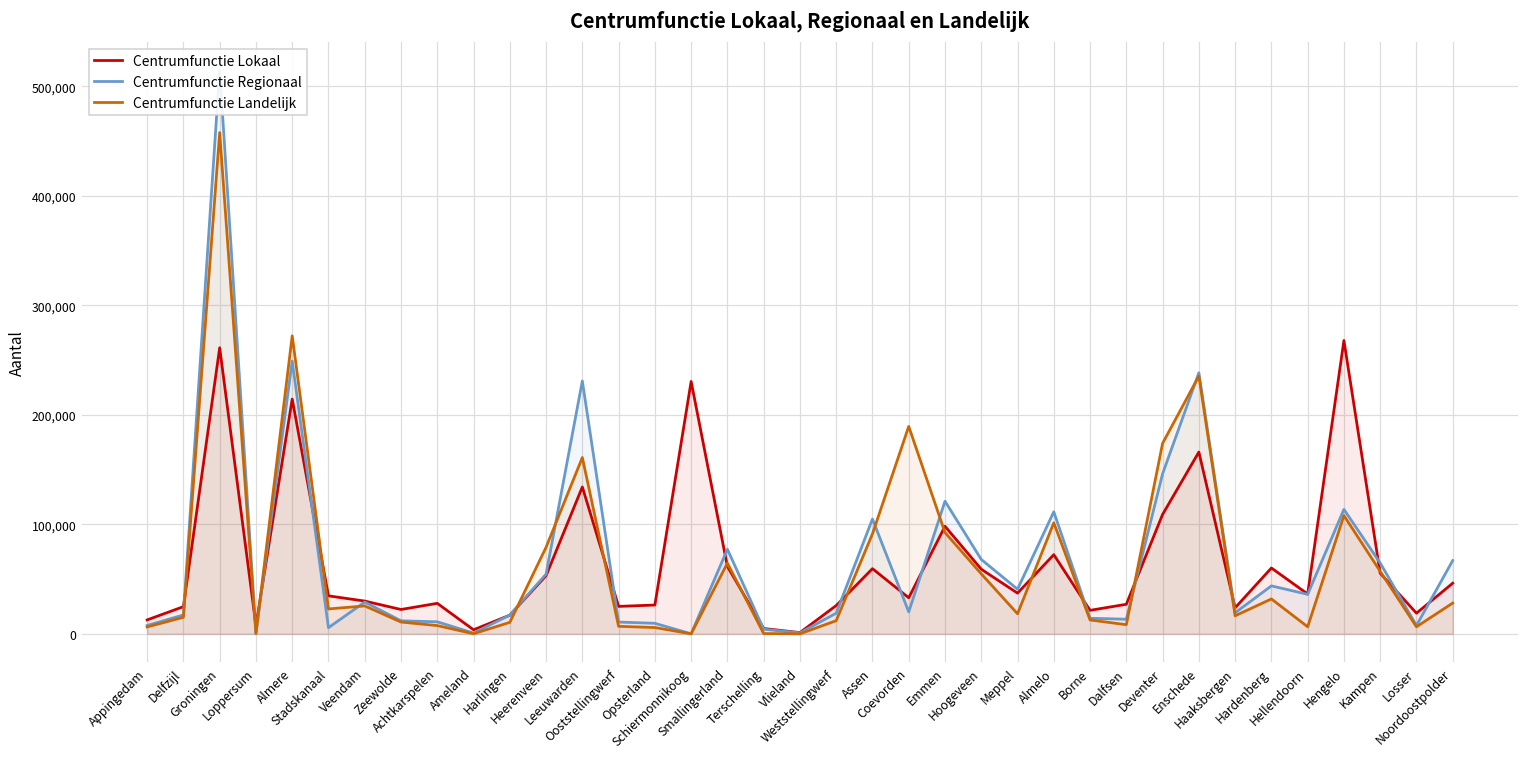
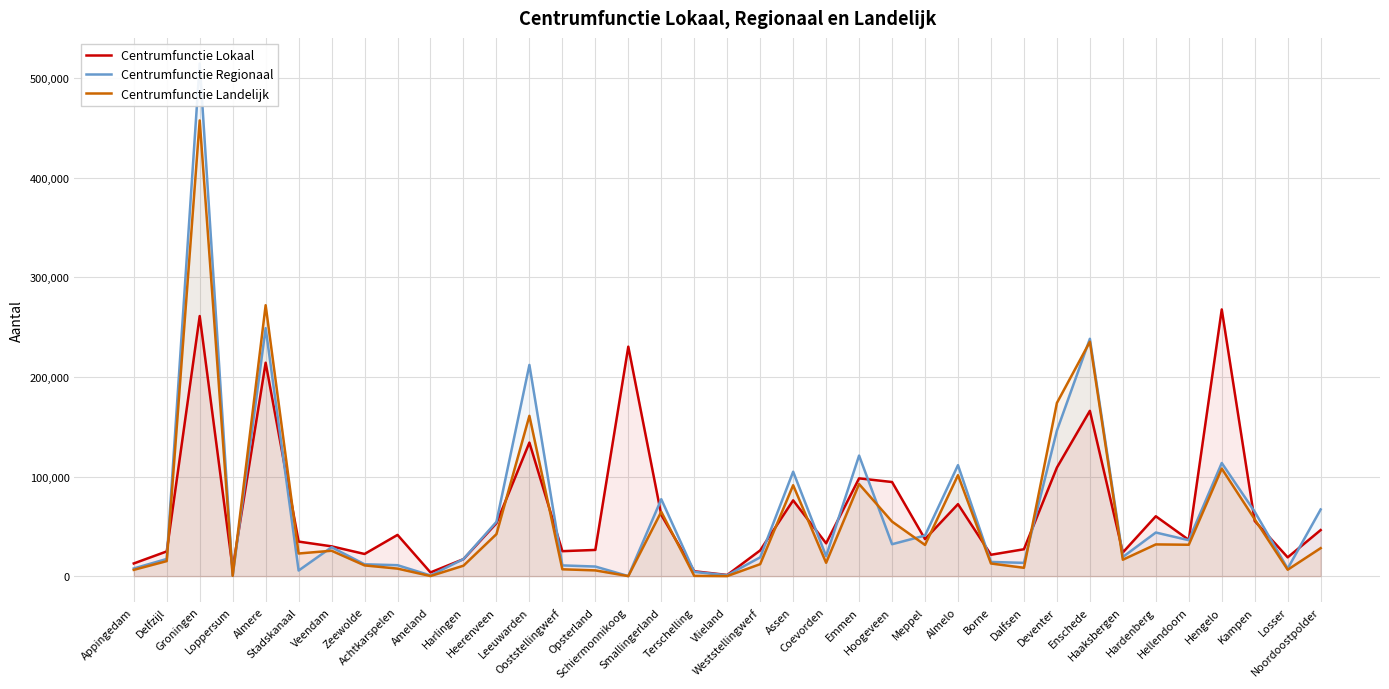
  {
    "Centrumfunctie Lokaal": {
      "Appingedam": "10,000",
      "Delfzijl": "20,000",
      "Groningen": "260,000",
      "Loppersum": "10,000",
      "Almere": "210,000",
      "Stadskanaal": "30,000",
      "Zeewolde": "20,000",
-     "Achtkarspelen": "30,000",
+     "Achtkarspelen": "40,000",
      "Ameland": "0",
      "Leeuwarden": "130,000",
      "Ooststellingwerf": "30,000",
      "Opsterland": "30,000",
      "Schiermonnikoog": "230,000",
      "Smallingerland": "60,000",
      "Weststellingwerf": "30,000",
-     "Assen": "60,000",
+     "Assen": "80,000",
      "Coevorden": "30,000",
      "Emmen": "100,000",
-     "Hoogeveen": "60,000",
+     "Hoogeveen": "90,000",
      "Meppel": "40,000",
      "Almelo": "70,000",
      "Borne": "20,000",
      "Dalfsen": "30,000",
      "Deventer": "110,000",
      "Enschede": "170,000",
      "Haaksbergen": "20,000",
      "Hardenberg": "60,000",
      "Hengelo": "270,000",
      "Losser": "20,000",
      "Noordoostpolder": "50,000"
    },
    "Centrumfunctie Regionaal": {
      "Almere": "250,000",
      "Stadskanaal": "10,000",
      "Achtkarspelen": "10,000",
-     "Leeuwarden": "230,000",
+     "Leeuwarden": "210,000",
      "Ooststellingwerf": "10,000",
      "Opsterland": "10,000",
      "Smallingerland": "80,000",
      "Weststellingwerf": "20,000",
      "Assen": "100,000",
      "Coevorden": "20,000",
      "Emmen": "120,000",
-     "Hoogeveen": "70,000",
+     "Hoogeveen": "30,000",
      "Meppel": "40,000",
      "Almelo": "110,000",
      "Dalfsen": "10,000",
      "Deventer": "150,000",
      "Enschede": "240,000",
      "Haaksbergen": "20,000",
      "Hardenberg": "40,000",
      "Hengelo": "110,000",
      "Kampen": "60,000",
      "Noordoostpolder": "70,000"
    },
    "Centrumfunctie Landelijk": {
      "Groningen": "460,000",
      "Almere": "270,000",
      "Stadskanaal": "20,000",
      "Veendam": "30,000",
      "Achtkarspelen": "10,000",
      "Harlingen": "10,000",
-     "Heerenveen": "80,000",
+     "Heerenveen": "40,000",
      "Leeuwarden": "160,000",
      "Ooststellingwerf": "10,000",
      "Opsterland": "10,000",
      "Smallingerland": "60,000",
      "Terschelling": "0",
      "Weststellingwerf": "10,000",
      "Assen": "90,000",
-     "Coevorden": "190,000",
+     "Coevorden": "10,000",
      "Emmen": "90,000",
      "Hoogeveen": "50,000",
-     "Meppel": "20,000",
+     "Meppel": "30,000",
      "Almelo": "100,000",
      "Dalfsen": "10,000",
      "Deventer": "170,000",
      "Enschede": "240,000",
      "Haaksbergen": "20,000",
      "Hardenberg": "30,000",
-     "Hellendoorn": "10,000",
+     "Hellendoorn": "30,000",
      "Hengelo": "110,000",
      "Noordoostpolder": "30,000"
    }
  }
